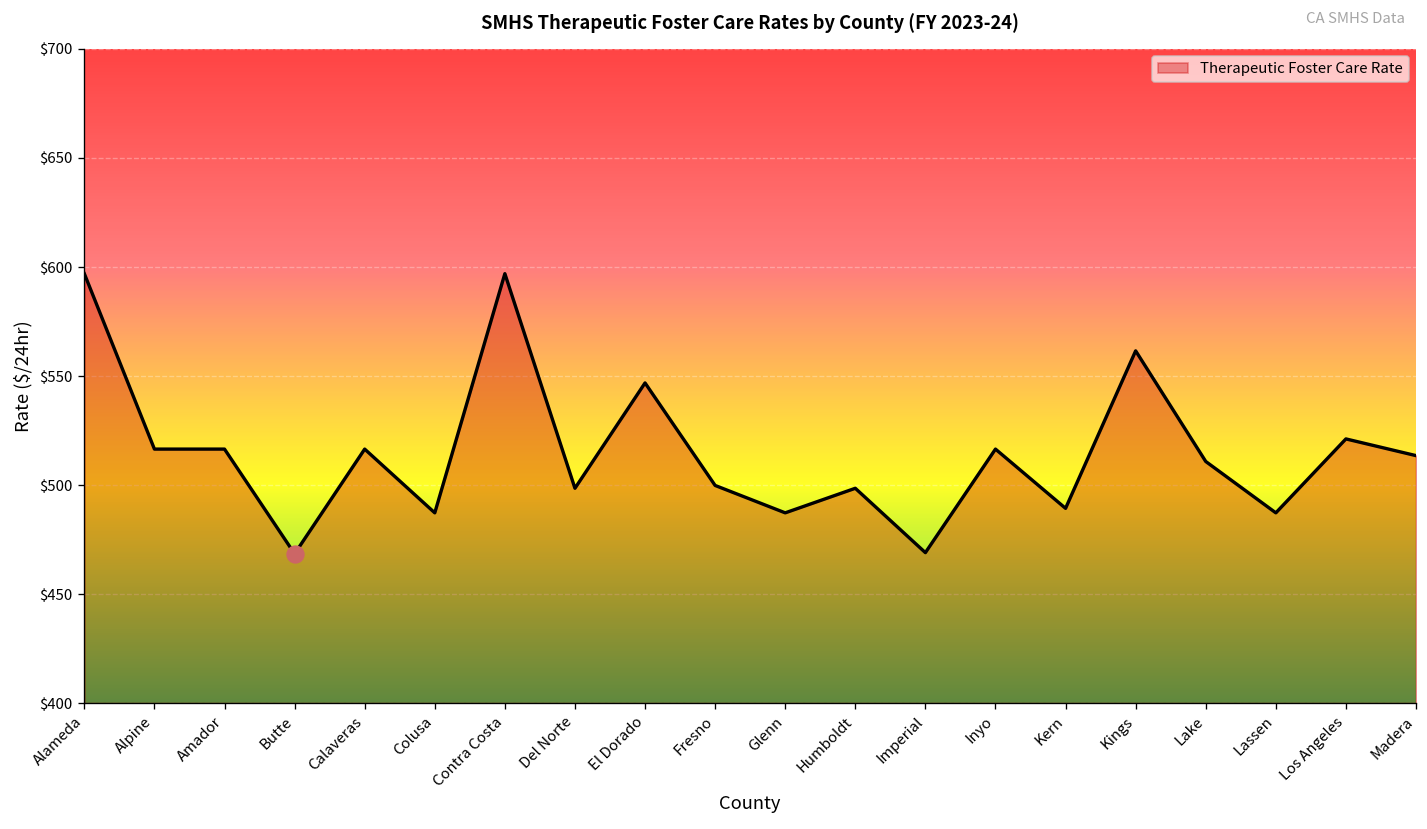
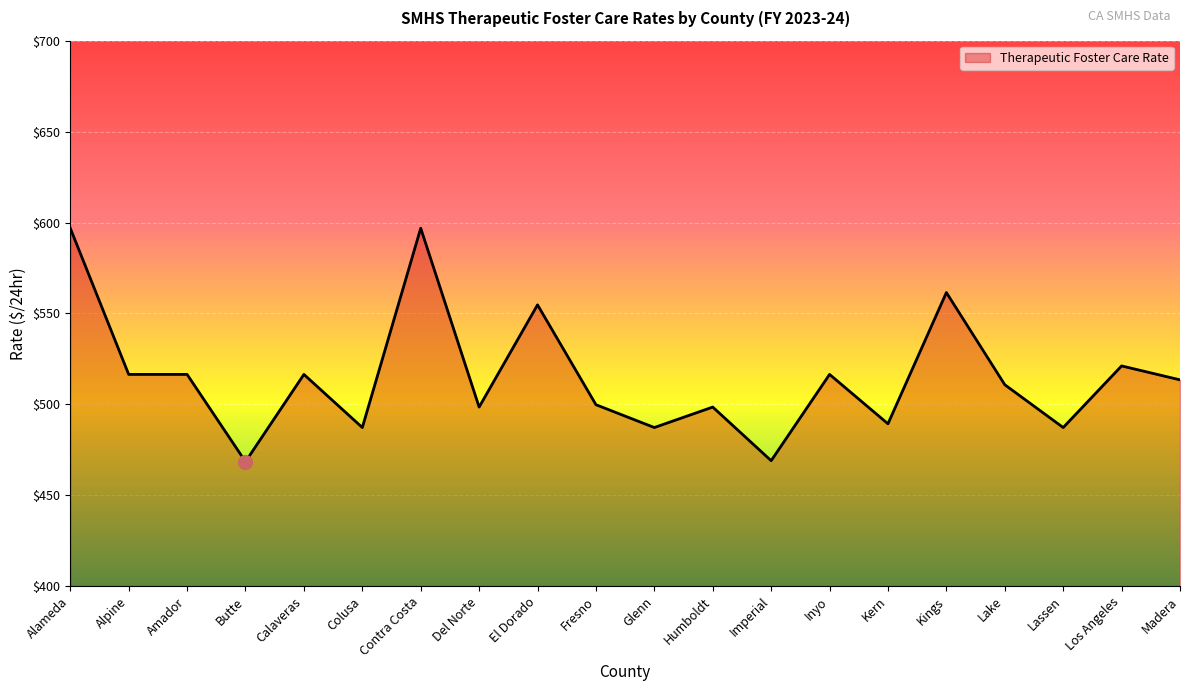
  {
    "Therapeutic Foster Care Rate": {
      "Alameda": "$597",
      "Alpine": "$516",
      "Amador": "$516",
      "Calaveras": "$516",
      "Colusa": "$487",
      "Contra Costa": "$597",
      "Del Norte": "$498",
-     "El Dorado": "$547",
+     "El Dorado": "$555",
      "Fresno": "$500",
      "Glenn": "$487",
      "Humboldt": "$498",
      "Imperial": "$469",
      "Inyo": "$516",
      "Kern": "$489",
      "Kings": "$561",
      "Lake": "$511",
      "Lassen": "$487",
      "Los Angeles": "$521",
      "Madera": "$513"
    }
  }
